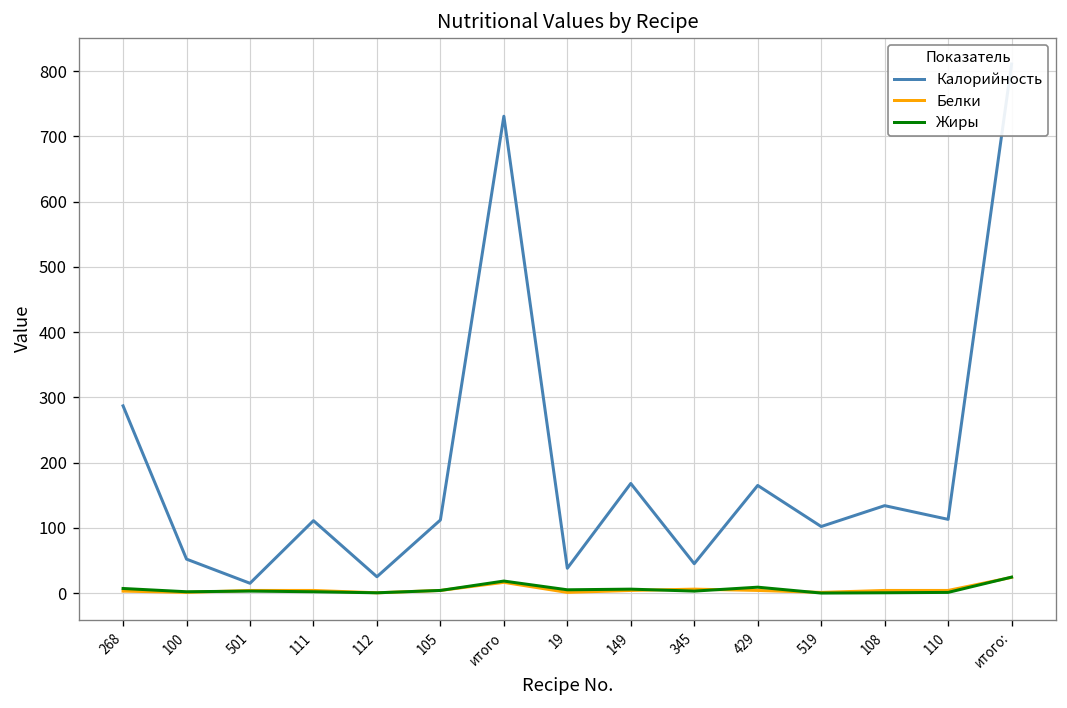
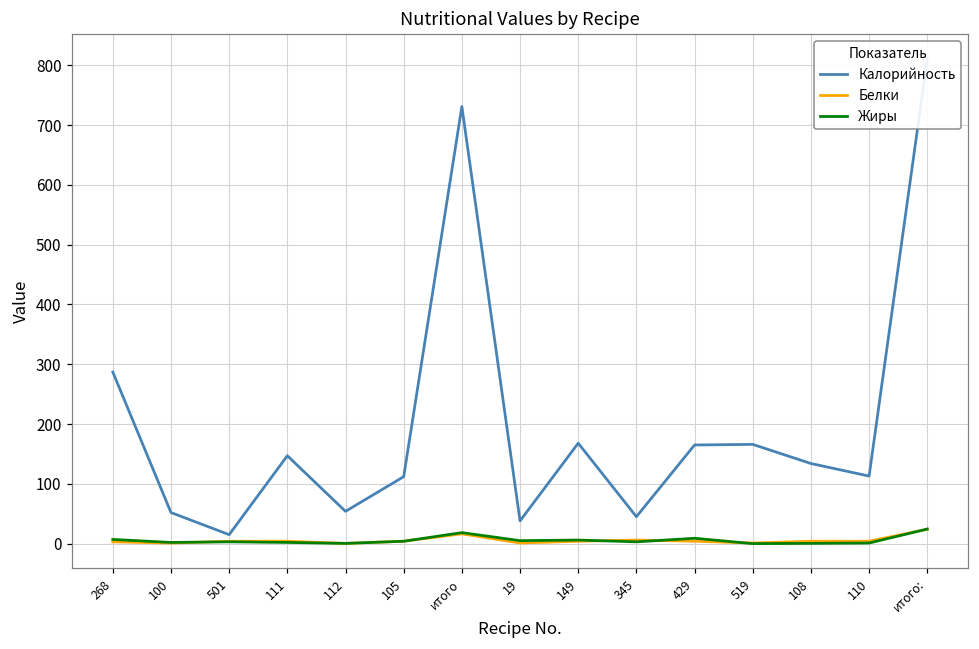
  {
    "Калорийность": {
      "268": 290,
      "100": 50,
      "501": 20,
-     "111": 110,
-     "112": 30,
+     "111": 150,
+     "112": 50,
      "105": 110,
      "итого": 730,
      "19": 40,
      "149": 170,
      "345": 50,
      "429": 170,
-     "519": 100,
+     "519": 170,
      "108": 130,
      "110": 110
    },
    "Белки": {
      "429": 0
    },
    "Жиры": {
      "429": 10
    }
  }
